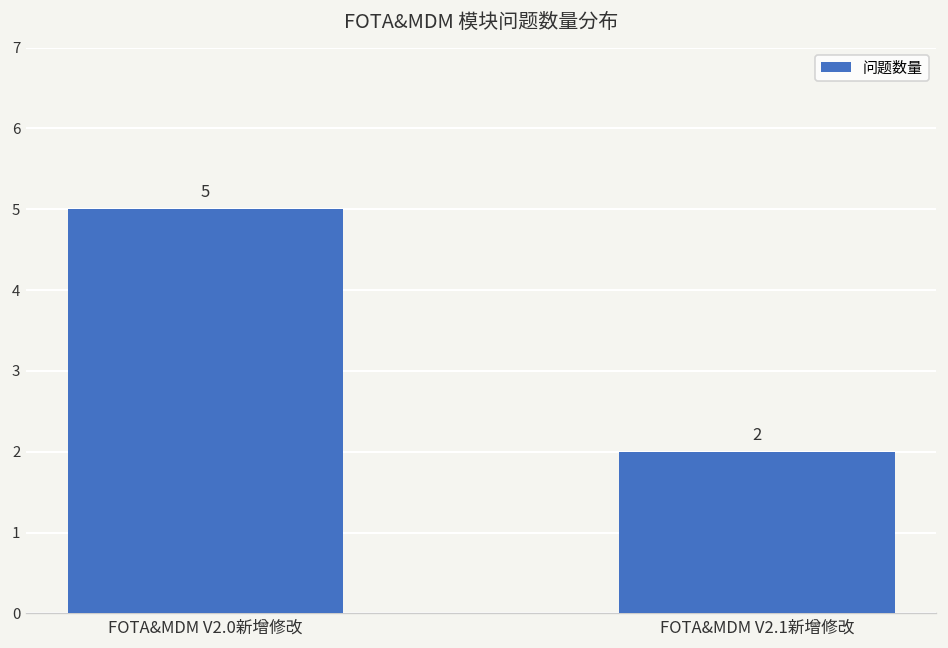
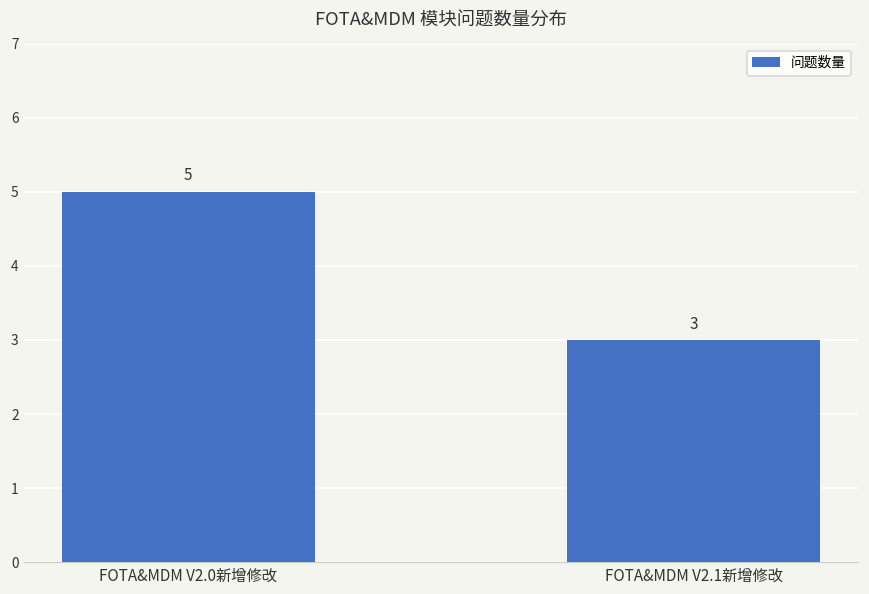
  {
    "FOTA&MDM V2.0新增修改": 5,
-   "FOTA&MDM V2.1新增修改": 2
+   "FOTA&MDM V2.1新增修改": 3
  }
